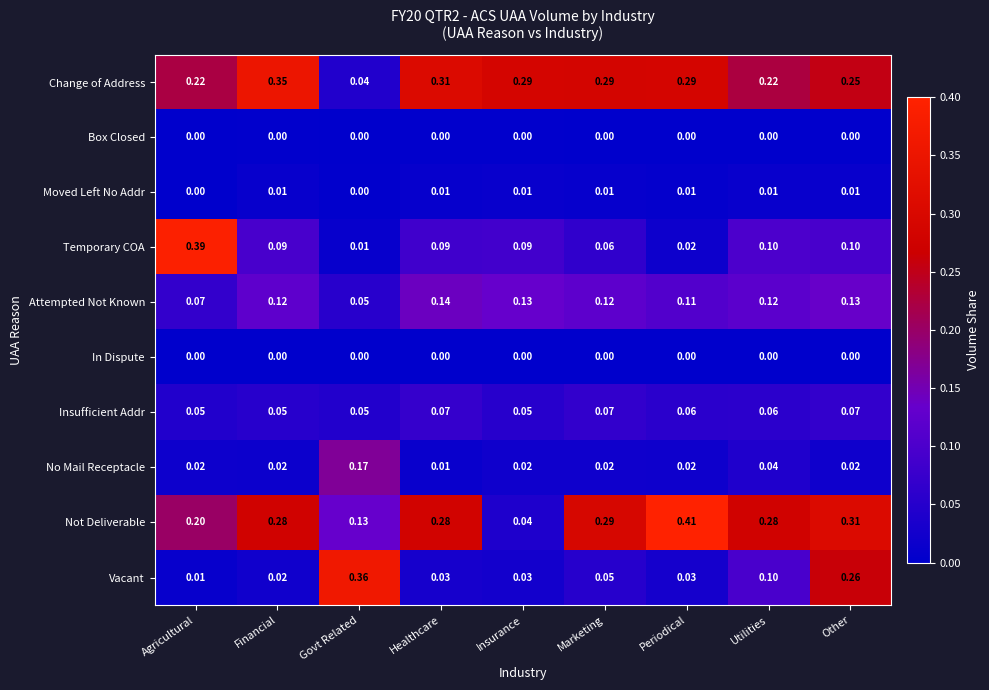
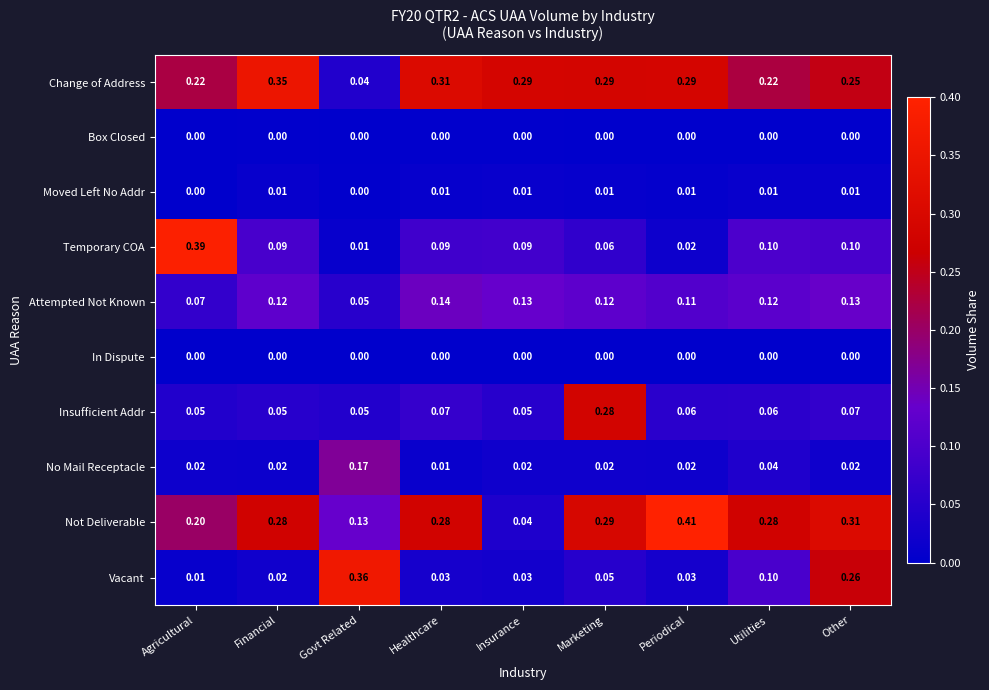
  {
    "Change of Address": {
      "Agricultural": 0.22,
      "Financial": 0.35,
      "Govt Related": 0.04,
      "Healthcare": 0.31,
      "Insurance": 0.29,
      "Marketing": 0.29,
      "Periodical": 0.29,
      "Utilities": 0.22,
      "Other": 0.25
    },
    "Box Closed": {
      "Agricultural": 0.00,
      "Financial": 0.00,
      "Govt Related": 0.00,
      "Healthcare": 0.00,
      "Insurance": 0.00,
      "Marketing": 0.00,
      "Periodical": 0.00,
      "Utilities": 0.00,
      "Other": 0.00
    },
    "Moved Left No Addr": {
      "Agricultural": 0.00,
      "Financial": 0.01,
      "Govt Related": 0.00,
      "Healthcare": 0.01,
      "Insurance": 0.01,
      "Marketing": 0.01,
      "Periodical": 0.01,
      "Utilities": 0.01,
      "Other": 0.01
    },
    "Temporary COA": {
      "Agricultural": 0.39,
      "Financial": 0.09,
      "Govt Related": 0.01,
      "Healthcare": 0.09,
      "Insurance": 0.09,
      "Marketing": 0.06,
      "Periodical": 0.02,
      "Utilities": 0.10,
      "Other": 0.10
    },
    "Attempted Not Known": {
      "Agricultural": 0.07,
      "Financial": 0.12,
      "Govt Related": 0.05,
      "Healthcare": 0.14,
      "Insurance": 0.13,
      "Marketing": 0.12,
      "Periodical": 0.11,
      "Utilities": 0.12,
      "Other": 0.13
    },
    "In Dispute": {
      "Agricultural": 0.00,
      "Financial": 0.00,
      "Govt Related": 0.00,
      "Healthcare": 0.00,
      "Insurance": 0.00,
      "Marketing": 0.00,
      "Periodical": 0.00,
      "Utilities": 0.00,
      "Other": 0.00
    },
    "Insufficient Addr": {
      "Agricultural": 0.05,
      "Financial": 0.05,
      "Govt Related": 0.05,
      "Healthcare": 0.07,
      "Insurance": 0.05,
-     "Marketing": 0.07,
+     "Marketing": 0.28,
      "Periodical": 0.06,
      "Utilities": 0.06,
      "Other": 0.07
    },
    "No Mail Receptacle": {
      "Agricultural": 0.02,
      "Financial": 0.02,
      "Govt Related": 0.17,
      "Healthcare": 0.01,
      "Insurance": 0.02,
      "Marketing": 0.02,
      "Periodical": 0.02,
      "Utilities": 0.04,
      "Other": 0.02
    },
    "Not Deliverable": {
      "Agricultural": 0.20,
      "Financial": 0.28,
      "Govt Related": 0.13,
      "Healthcare": 0.28,
      "Insurance": 0.04,
      "Marketing": 0.29,
      "Periodical": 0.41,
      "Utilities": 0.28,
      "Other": 0.31
    },
    "Vacant": {
      "Agricultural": 0.01,
      "Financial": 0.02,
      "Govt Related": 0.36,
      "Healthcare": 0.03,
      "Insurance": 0.03,
      "Marketing": 0.05,
      "Periodical": 0.03,
      "Utilities": 0.10,
      "Other": 0.26
    }
  }
